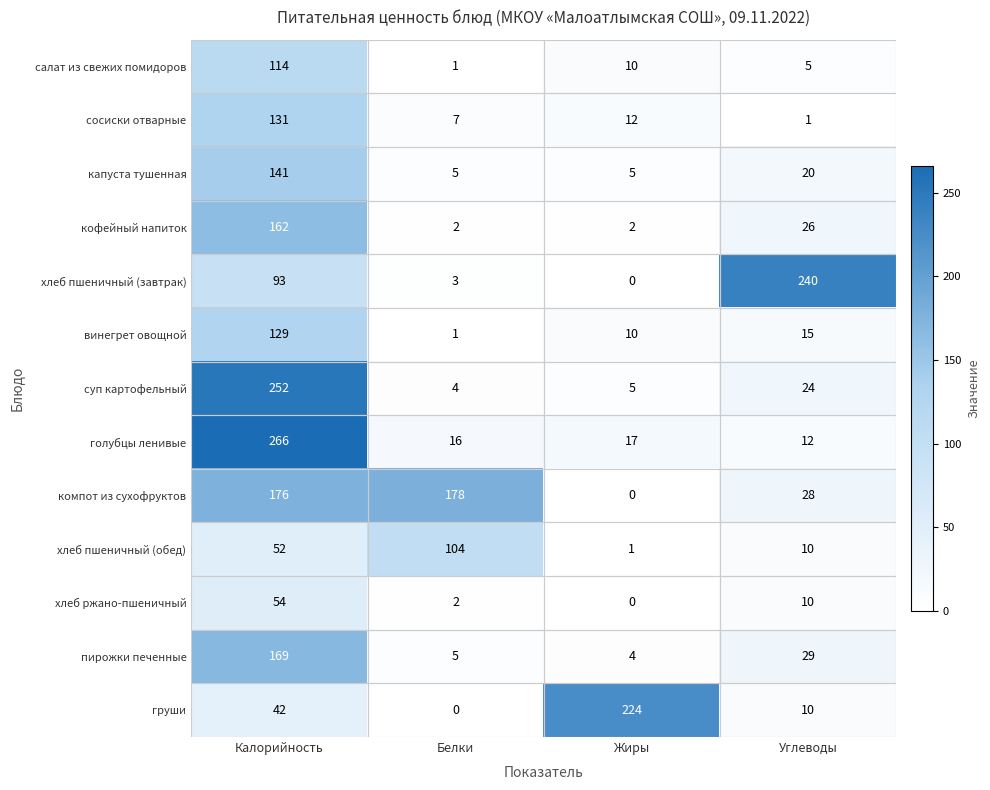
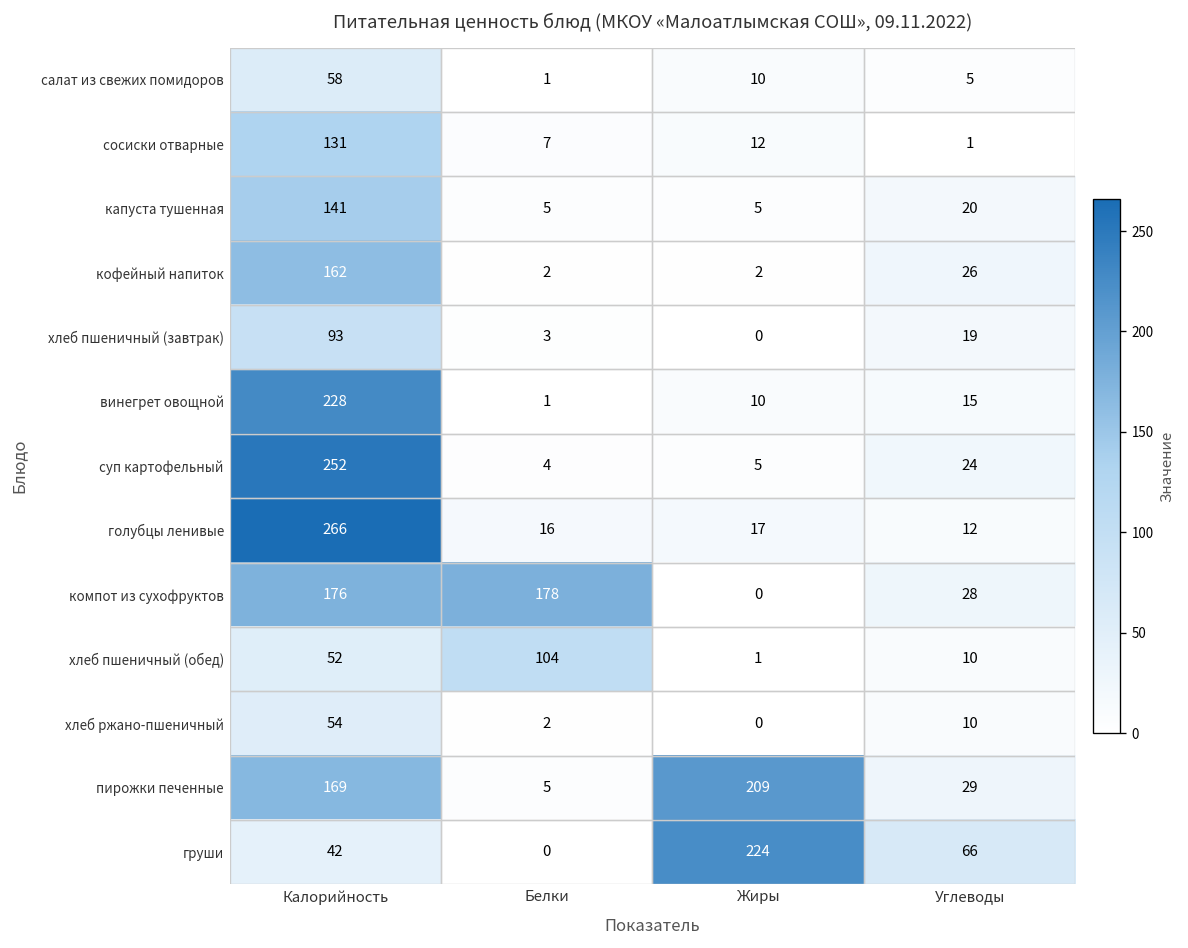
  {
    "салат из свежих помидоров": {
-     "Калорийность": 114,
+     "Калорийность": 58,
      "Белки": 1,
      "Жиры": 10,
      "Углеводы": 5
    },
    "сосиски отварные": {
      "Калорийность": 131,
      "Белки": 7,
      "Жиры": 12,
      "Углеводы": 1
    },
    "капуста тушенная": {
      "Калорийность": 141,
      "Белки": 5,
      "Жиры": 5,
      "Углеводы": 20
    },
    "кофейный напиток": {
      "Калорийность": 162,
      "Белки": 2,
      "Жиры": 2,
      "Углеводы": 26
    },
    "хлеб пшеничный (завтрак)": {
      "Калорийность": 93,
      "Белки": 3,
      "Жиры": 0,
-     "Углеводы": 240
+     "Углеводы": 19
    },
    "винегрет овощной": {
-     "Калорийность": 129,
+     "Калорийность": 228,
      "Белки": 1,
      "Жиры": 10,
      "Углеводы": 15
    },
    "суп картофельный": {
      "Калорийность": 252,
      "Белки": 4,
      "Жиры": 5,
      "Углеводы": 24
    },
    "голубцы ленивые": {
      "Калорийность": 266,
      "Белки": 16,
      "Жиры": 17,
      "Углеводы": 12
    },
    "компот из сухофруктов": {
      "Калорийность": 176,
      "Белки": 178,
      "Жиры": 0,
      "Углеводы": 28
    },
    "хлеб пшеничный (обед)": {
      "Калорийность": 52,
      "Белки": 104,
      "Жиры": 1,
      "Углеводы": 10
    },
    "хлеб ржано-пшеничный": {
      "Калорийность": 54,
      "Белки": 2,
      "Жиры": 0,
      "Углеводы": 10
    },
    "пирожки печенные": {
      "Калорийность": 169,
      "Белки": 5,
-     "Жиры": 4,
+     "Жиры": 209,
      "Углеводы": 29
    },
    "груши": {
      "Калорийность": 42,
      "Белки": 0,
      "Жиры": 224,
-     "Углеводы": 10
+     "Углеводы": 66
    }
  }
